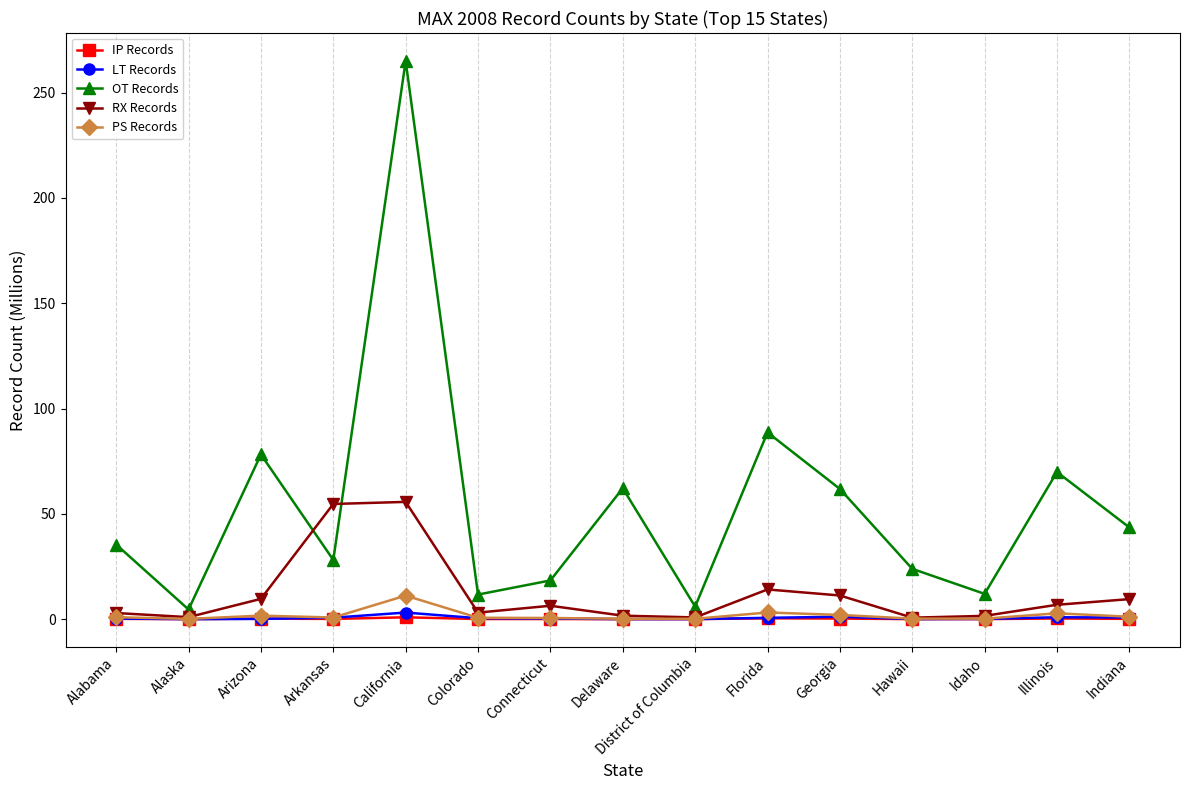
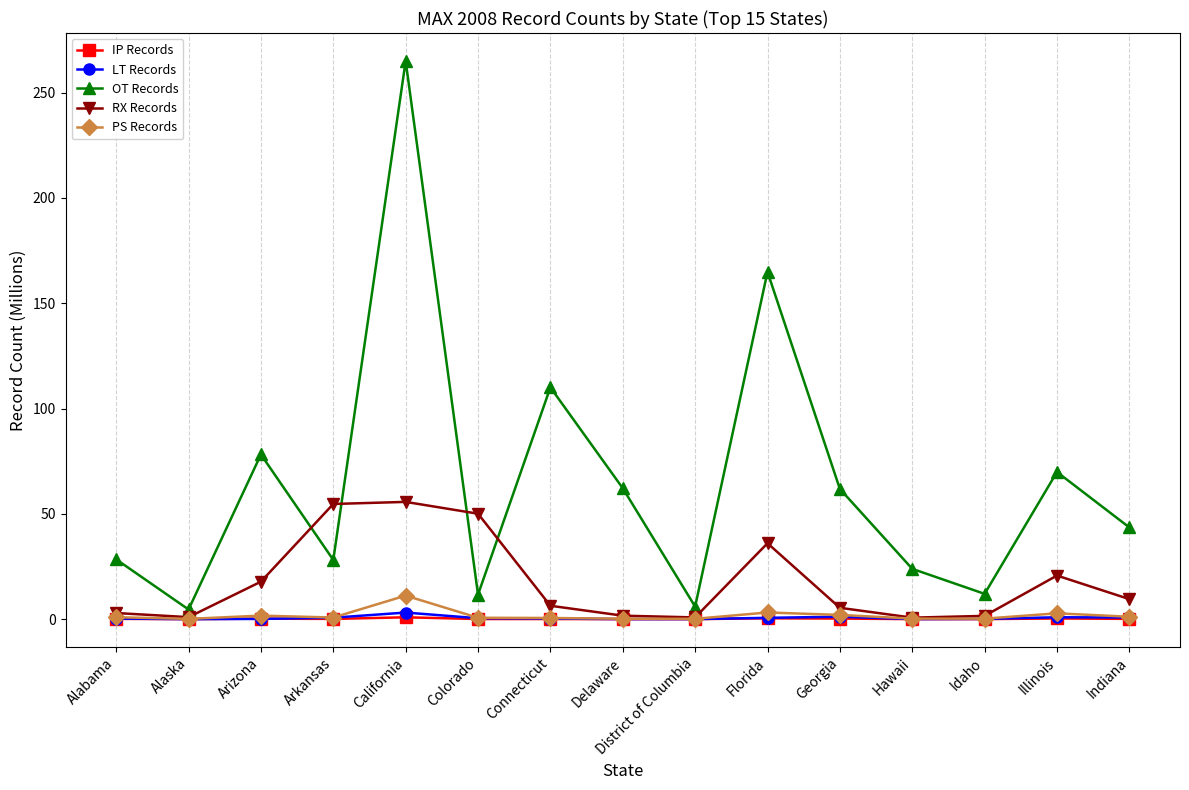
  {
    "IP Records": {
      "California": 1
    },
    "LT Records": {
      "California": 3
    },
    "OT Records": {
-     "Alabama": 35,
+     "Alabama": 28,
      "Alaska": 5,
      "Arizona": 78,
      "Arkansas": 28,
      "California": 265,
      "Colorado": 12,
-     "Connecticut": 18,
+     "Connecticut": 110,
      "Delaware": 62,
      "District of Columbia": 6,
-     "Florida": 89,
+     "Florida": 165,
      "Georgia": 62,
      "Hawaii": 24,
      "Idaho": 12,
      "Illinois": 70,
      "Indiana": 44
    },
    "RX Records": {
      "Alabama": 3,
-     "Arizona": 10,
+     "Arizona": 18,
      "Arkansas": 55,
      "California": 56,
-     "Colorado": 3,
+     "Colorado": 50,
      "Connecticut": 6,
      "Delaware": 2,
-     "Florida": 14,
-     "Georgia": 11,
+     "Florida": 36,
+     "Georgia": 5,
      "Idaho": 2,
-     "Illinois": 7,
+     "Illinois": 21,
      "Indiana": 10
    },
    "PS Records": {
      "Arizona": 2,
      "California": 11,
      "Florida": 3,
      "Illinois": 3
    }
  }
